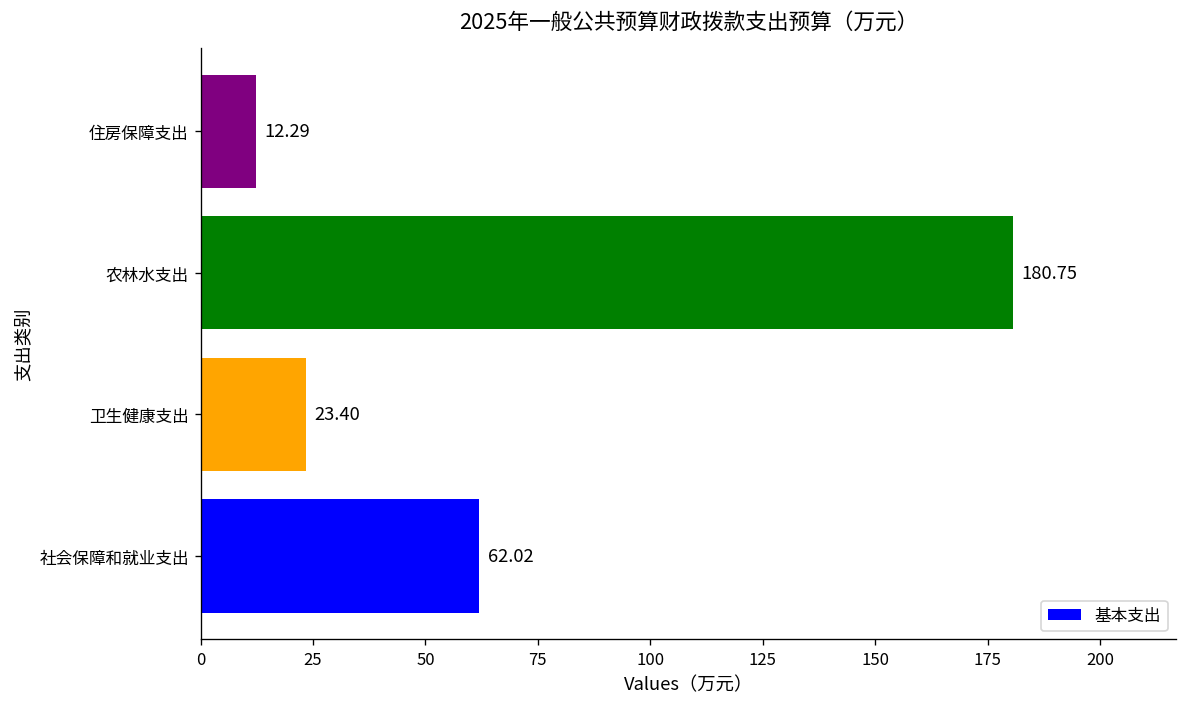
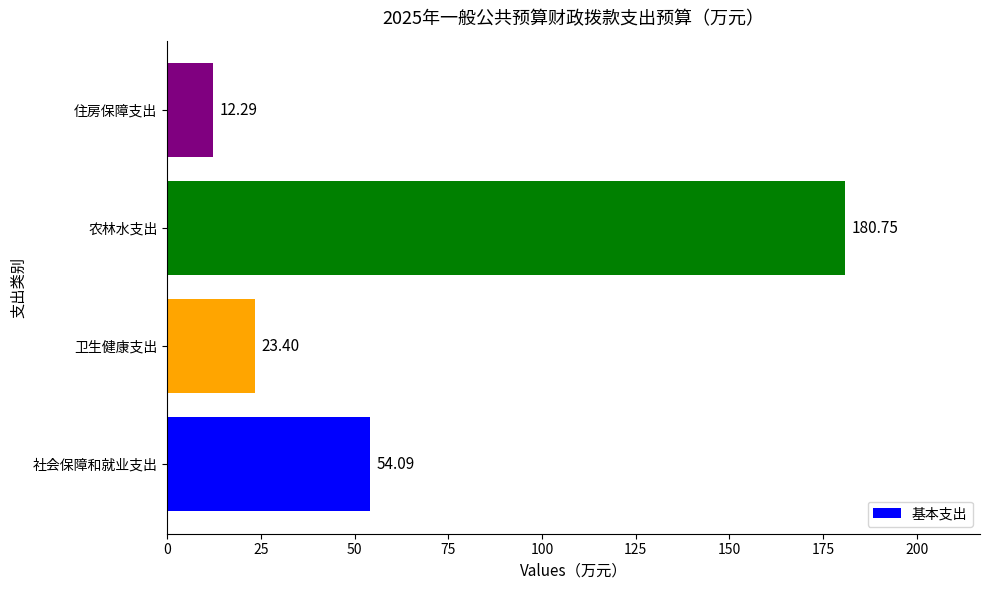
  {
    "住房保障支出": 12.29,
    "农林水支出": 180.75,
    "卫生健康支出": 23.40,
-   "社会保障和就业支出": 62.02
+   "社会保障和就业支出": 54.09
  }
